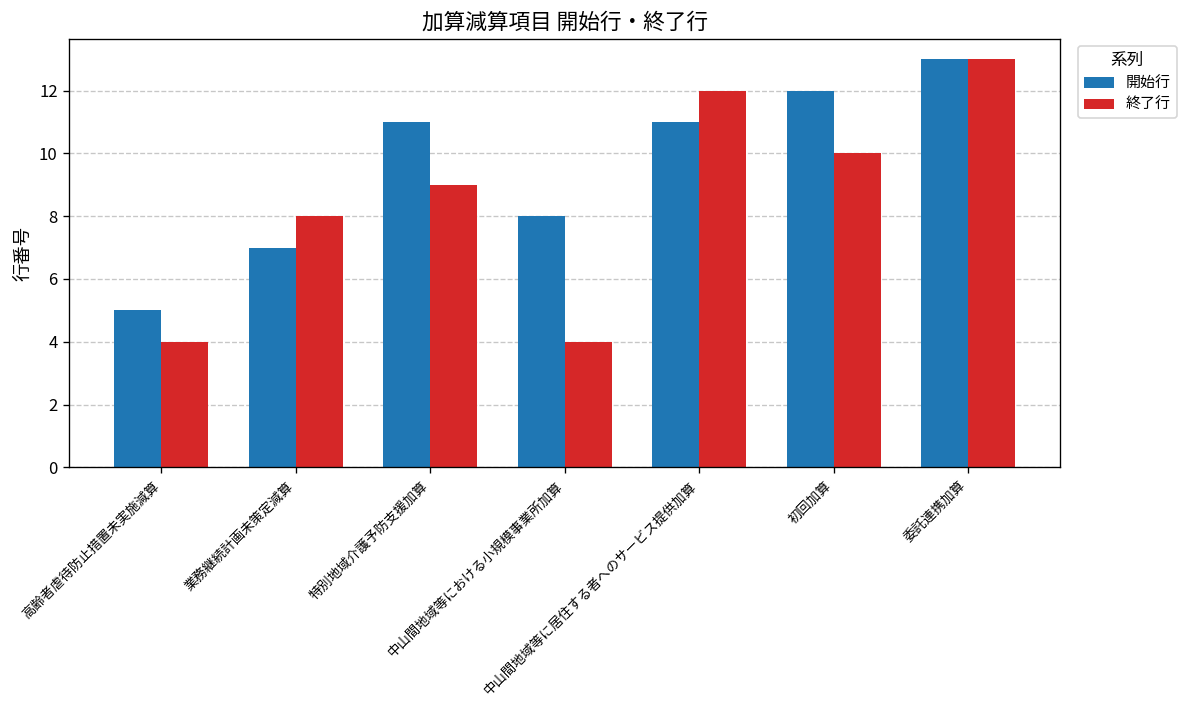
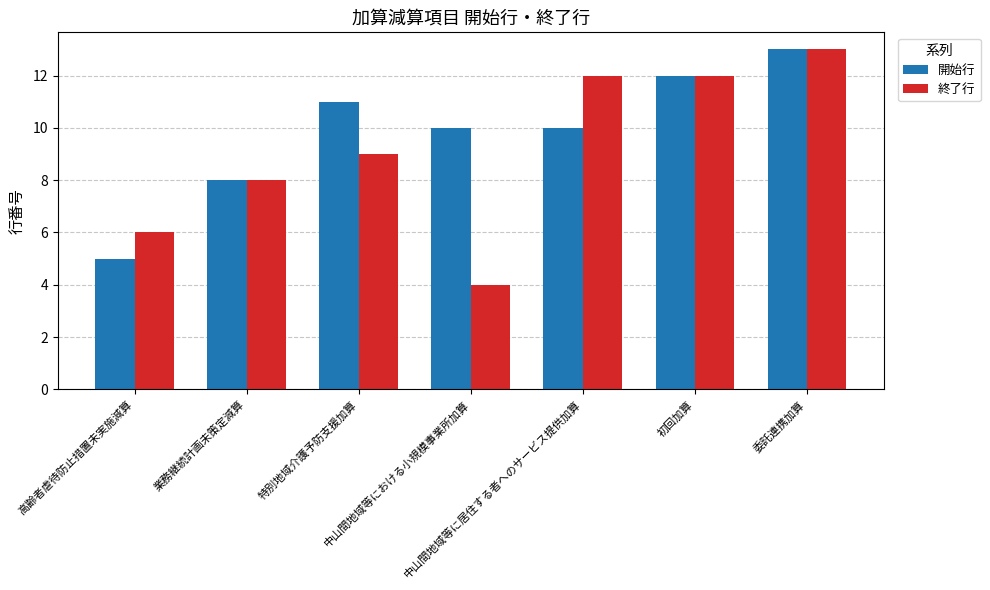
  {
    "開始行": {
      "高齢者虐待防止措置未実施減算": 5,
-     "業務継続計画未策定減算": 7,
+     "業務継続計画未策定減算": 8,
      "特別地域介護予防支援加算": 11,
-     "中山間地域等における小規模事業所加算": 8,
-     "中山間地域等に居住する者へのサービス提供加算": 11,
+     "中山間地域等における小規模事業所加算": 10,
+     "中山間地域等に居住する者へのサービス提供加算": 10,
      "初回加算": 12,
      "委託連携加算": 13
    },
    "終了行": {
-     "高齢者虐待防止措置未実施減算": 4,
+     "高齢者虐待防止措置未実施減算": 6,
      "業務継続計画未策定減算": 8,
      "特別地域介護予防支援加算": 9,
      "中山間地域等における小規模事業所加算": 4,
      "中山間地域等に居住する者へのサービス提供加算": 12,
-     "初回加算": 10,
+     "初回加算": 12,
      "委託連携加算": 13
    }
  }
